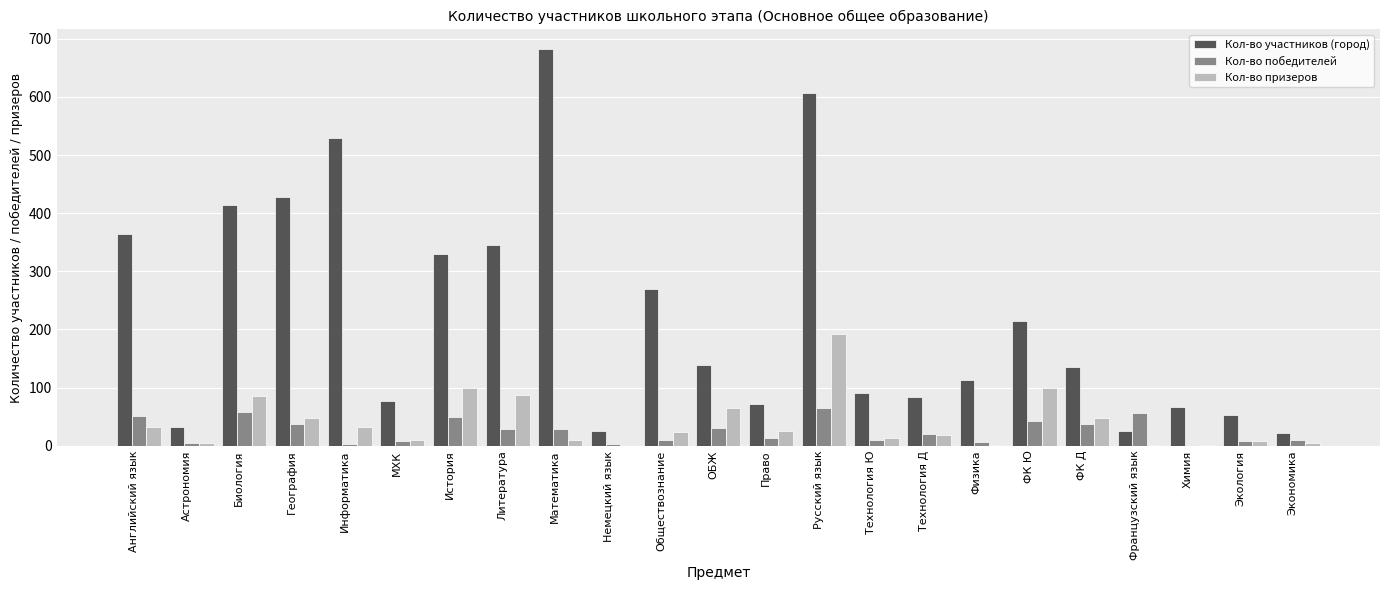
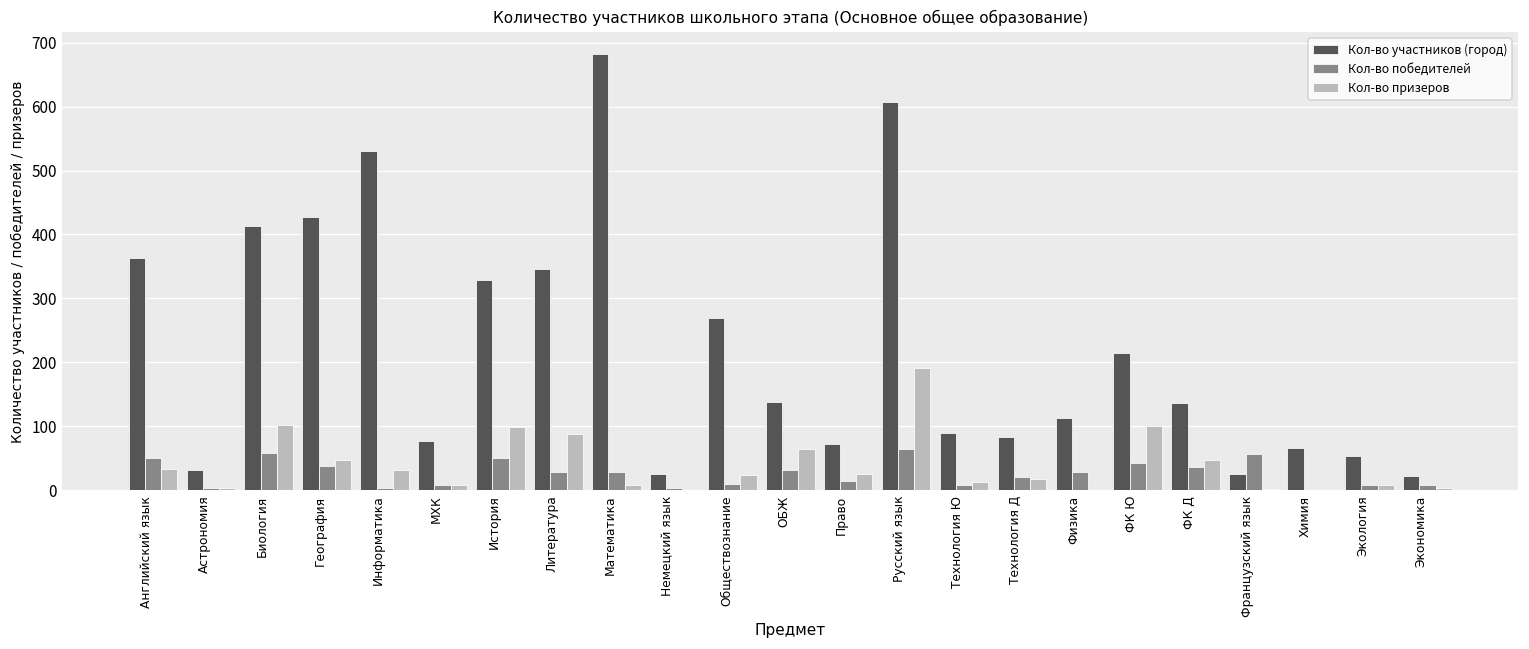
  {
    "Кол-во участников (город)": {
      "Английский язык": 360,
      "Астрономия": 30,
      "Биология": 410,
      "География": 430,
      "Информатика": 530,
      "МХК": 80,
      "История": 330,
      "Литература": 350,
      "Математика": 680,
      "Немецкий язык": 30,
      "Обществознание": 270,
      "ОБЖ": 140,
      "Право": 70,
      "Русский язык": 610,
      "Технология Ю": 90,
      "Технология Д": 80,
      "Физика": 110,
      "ФК Ю": 220,
      "ФК Д": 140,
      "Французский язык": 30,
      "Химия": 70,
      "Экология": 50,
      "Экономика": 20
    },
    "Кол-во победителей": {
      "Английский язык": 50,
      "Биология": 60,
      "География": 40,
      "МХК": 10,
      "История": 50,
      "Литература": 30,
      "Математика": 30,
      "Обществознание": 10,
      "ОБЖ": 30,
      "Право": 10,
      "Русский язык": 70,
      "Технология Ю": 10,
      "Технология Д": 20,
-     "Физика": 10,
+     "Физика": 30,
      "ФК Ю": 40,
      "ФК Д": 40,
      "Французский язык": 60,
      "Экология": 10,
      "Экономика": 10
    },
    "Кол-во призеров": {
      "Английский язык": 30,
-     "Биология": 90,
+     "Биология": 100,
      "География": 50,
      "Информатика": 30,
      "МХК": 10,
      "История": 100,
      "Литература": 90,
      "Математика": 10,
      "Немецкий язык": 0,
      "Обществознание": 20,
      "ОБЖ": 70,
      "Право": 30,
      "Русский язык": 190,
      "Технология Ю": 10,
      "Технология Д": 20,
      "ФК Ю": 100,
      "ФК Д": 50,
      "Экология": 10
    }
  }
